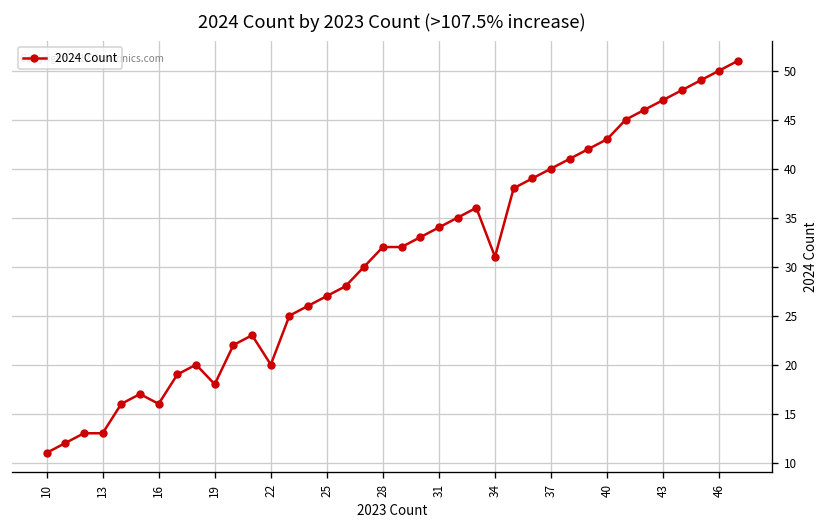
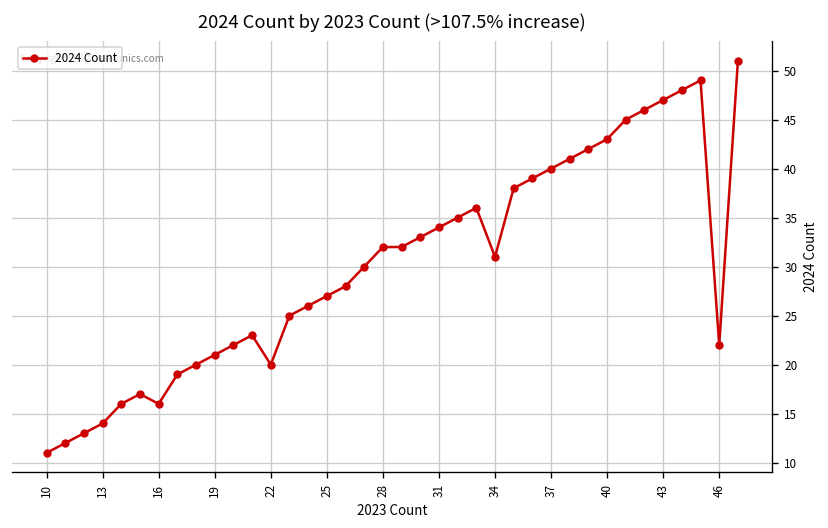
  {
    "10": 11,
-   "13": 13,
+   "13": 14,
    "16": 16,
-   "19": 18,
+   "19": 21,
    "22": 20,
    "25": 27,
    "28": 32,
    "31": 34,
    "34": 31,
    "37": 40,
    "40": 43,
    "43": 47,
-   "46": 50
+   "46": 22
  }
